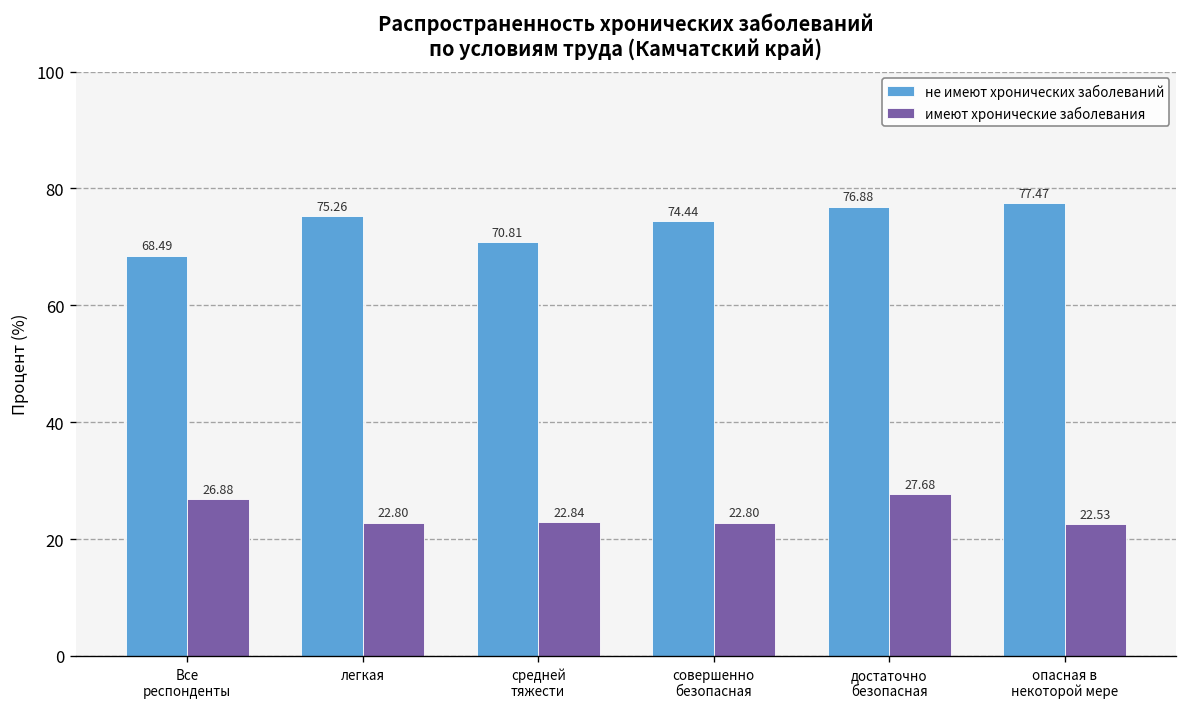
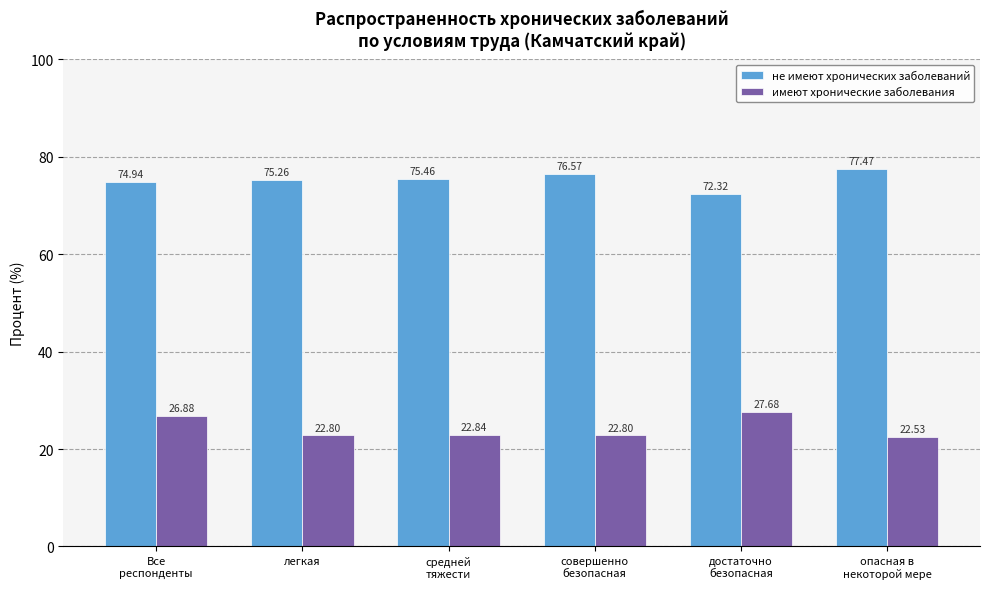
  {
    "не имеют хронических заболеваний": {
-     "Все респонденты": 68.49,
+     "Все респонденты": 74.94,
      "легкая": 75.26,
-     "средней тяжести": 70.81,
-     "совершенно безопасная": 74.44,
-     "достаточно безопасная": 76.88,
+     "средней тяжести": 75.46,
+     "совершенно безопасная": 76.57,
+     "достаточно безопасная": 72.32,
      "опасная в некоторой мере": 77.47
    },
    "имеют хронические заболевания": {
      "Все респонденты": 26.88,
      "легкая": 22.80,
      "средней тяжести": 22.84,
      "совершенно безопасная": 22.80,
      "достаточно безопасная": 27.68,
      "опасная в некоторой мере": 22.53
    }
  }
